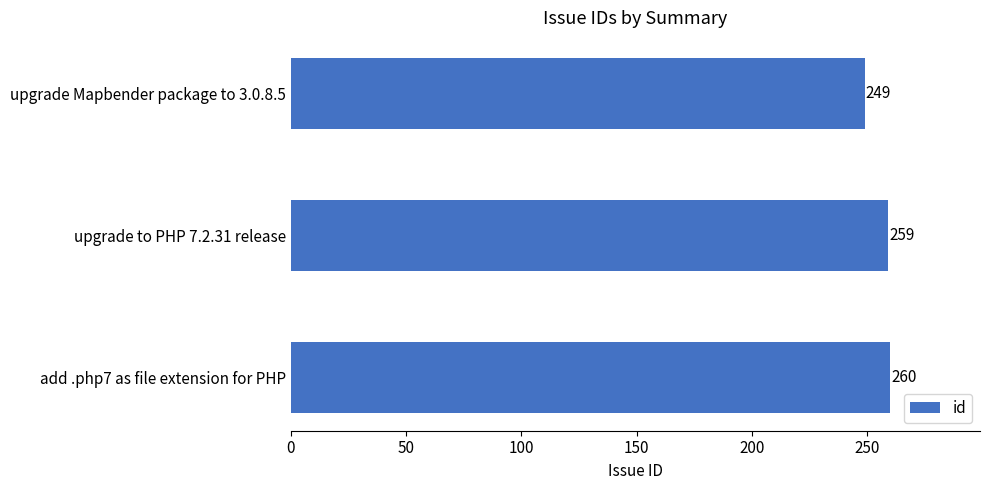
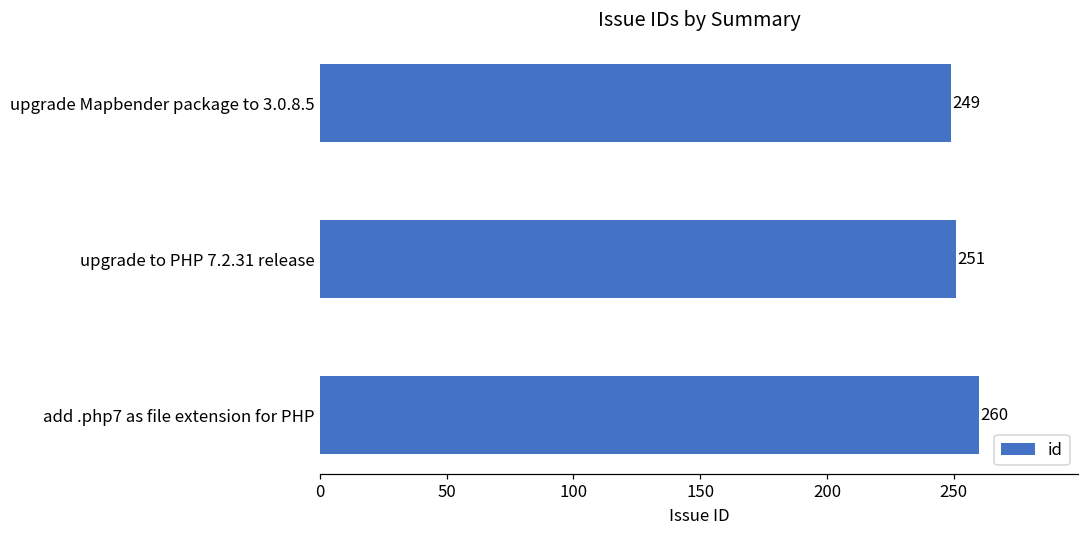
  {
    "upgrade Mapbender package to 3.0.8.5": 249,
-   "upgrade to PHP 7.2.31 release": 259,
+   "upgrade to PHP 7.2.31 release": 251,
    "add .php7 as file extension for PHP": 260
  }
